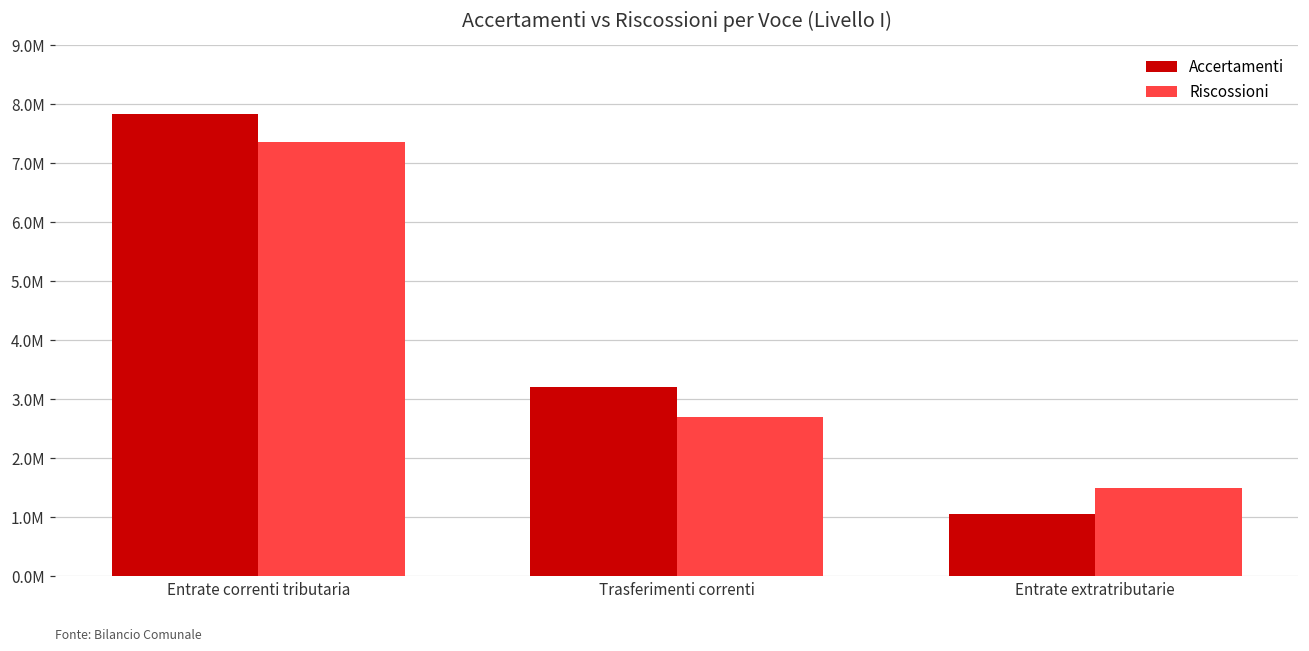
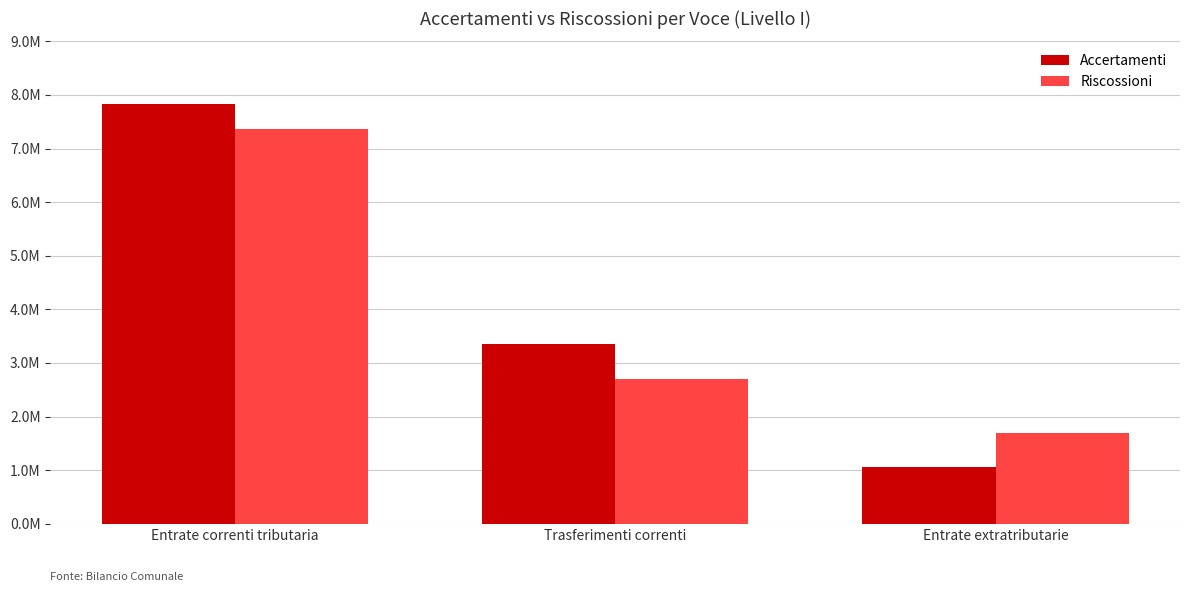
  {
    "Accertamenti": {
      "Entrate correnti tributaria": 7800000,
-     "Trasferimenti correnti": 3200000,
+     "Trasferimenti correnti": 3400000,
      "Entrate extratributarie": 1100000
    },
    "Riscossioni": {
      "Entrate correnti tributaria": 7400000,
      "Trasferimenti correnti": 2700000,
-     "Entrate extratributarie": 1500000
+     "Entrate extratributarie": 1700000
    }
  }
